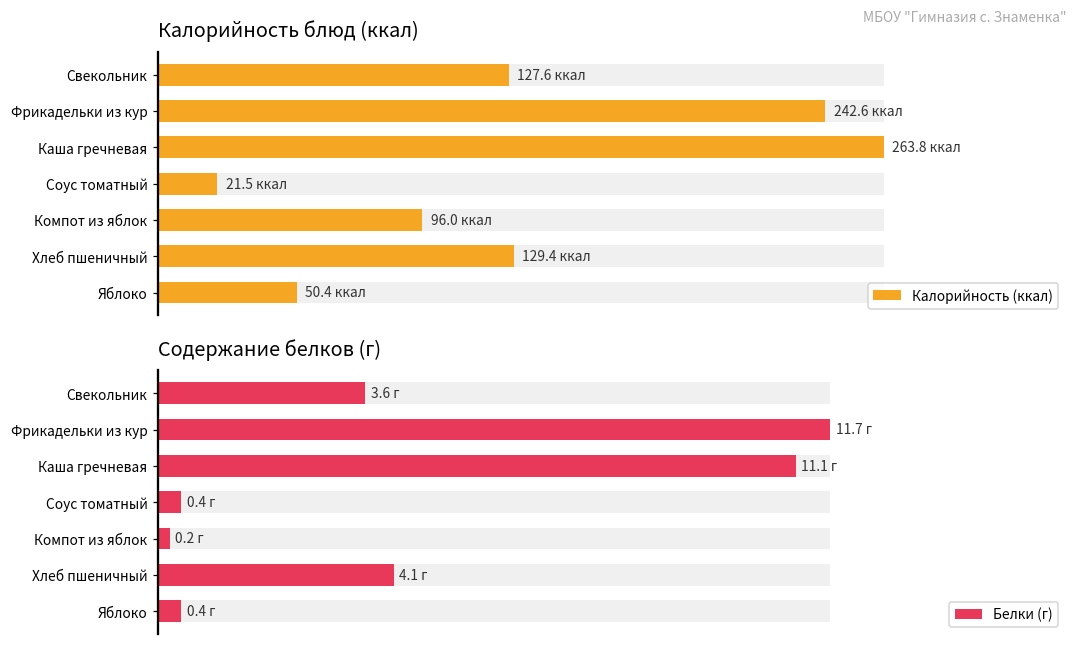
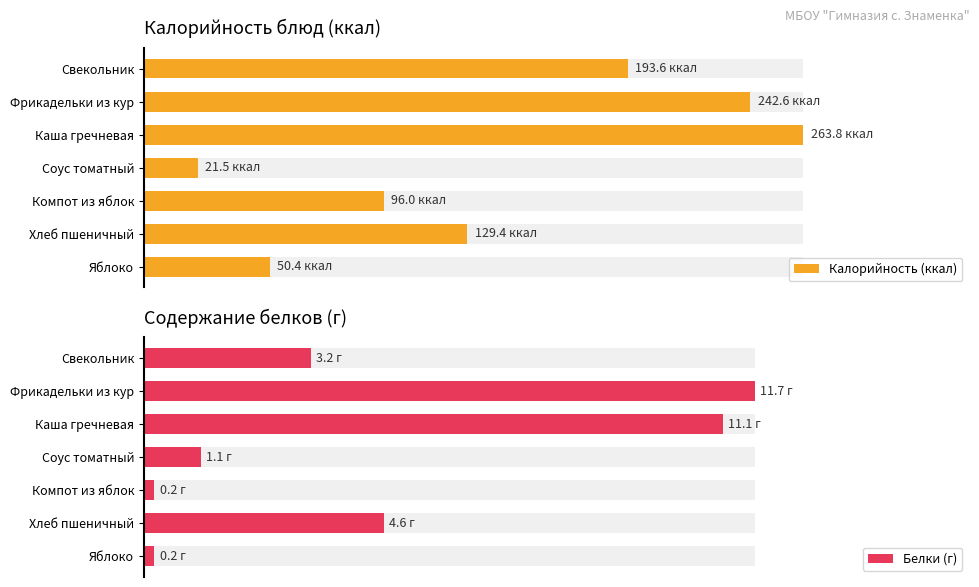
  {
    "Калорийность блюд (ккал)": {
      "Калорийность (ккал)": {
-       "Свекольник": 127.6,
+       "Свекольник": 193.6,
        "Каша гречневая": 263.8
      }
    },
    "Содержание белков (г)": {
      "Белки (г)": {
-       "Свекольник": 3.6,
+       "Свекольник": 3.2,
        "Фрикадельки из кур": 11.7,
-       "Соус томатный": 0.4,
-       "Хлеб пшеничный": 4.1,
-       "Яблоко": 0.4
+       "Соус томатный": 1.1,
+       "Хлеб пшеничный": 4.6,
+       "Яблоко": 0.2
      }
    }
  }
